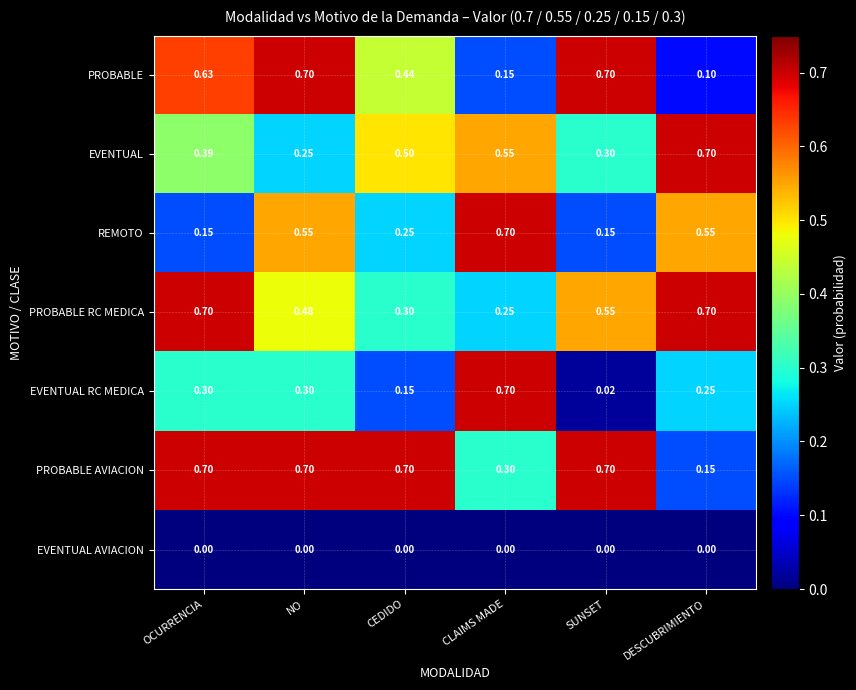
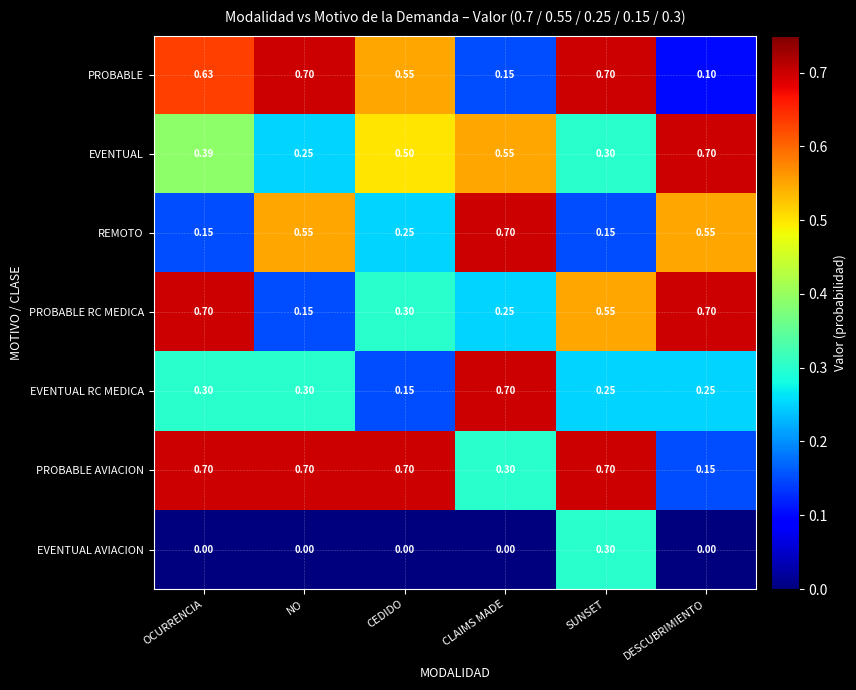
  {
    "PROBABLE": {
      "OCURRENCIA": 0.63,
      "NO": 0.70,
-     "CEDIDO": 0.44,
+     "CEDIDO": 0.55,
      "CLAIMS MADE": 0.15,
      "SUNSET": 0.70,
      "DESCUBRIMIENTO": 0.10
    },
    "EVENTUAL": {
      "OCURRENCIA": 0.39,
      "NO": 0.25,
      "CEDIDO": 0.50,
      "CLAIMS MADE": 0.55,
      "SUNSET": 0.30,
      "DESCUBRIMIENTO": 0.70
    },
    "REMOTO": {
      "OCURRENCIA": 0.15,
      "NO": 0.55,
      "CEDIDO": 0.25,
      "CLAIMS MADE": 0.70,
      "SUNSET": 0.15,
      "DESCUBRIMIENTO": 0.55
    },
    "PROBABLE RC MEDICA": {
      "OCURRENCIA": 0.70,
-     "NO": 0.48,
+     "NO": 0.15,
      "CEDIDO": 0.30,
      "CLAIMS MADE": 0.25,
      "SUNSET": 0.55,
      "DESCUBRIMIENTO": 0.70
    },
    "EVENTUAL RC MEDICA": {
      "OCURRENCIA": 0.30,
      "NO": 0.30,
      "CEDIDO": 0.15,
      "CLAIMS MADE": 0.70,
-     "SUNSET": 0.02,
+     "SUNSET": 0.25,
      "DESCUBRIMIENTO": 0.25
    },
    "PROBABLE AVIACION": {
      "OCURRENCIA": 0.70,
      "NO": 0.70,
      "CEDIDO": 0.70,
      "CLAIMS MADE": 0.30,
      "SUNSET": 0.70,
      "DESCUBRIMIENTO": 0.15
    },
    "EVENTUAL AVIACION": {
      "OCURRENCIA": 0.00,
      "NO": 0.00,
      "CEDIDO": 0.00,
      "CLAIMS MADE": 0.00,
-     "SUNSET": 0.00,
+     "SUNSET": 0.30,
      "DESCUBRIMIENTO": 0.00
    }
  }
